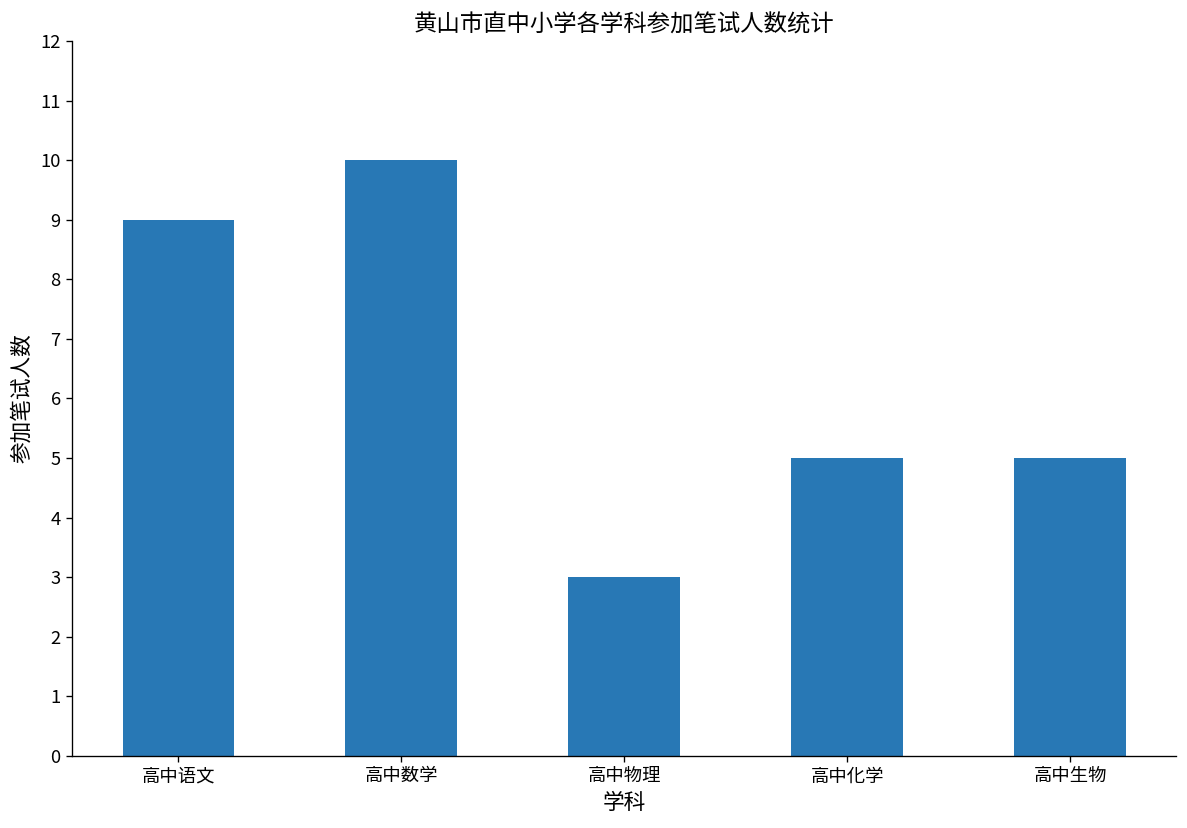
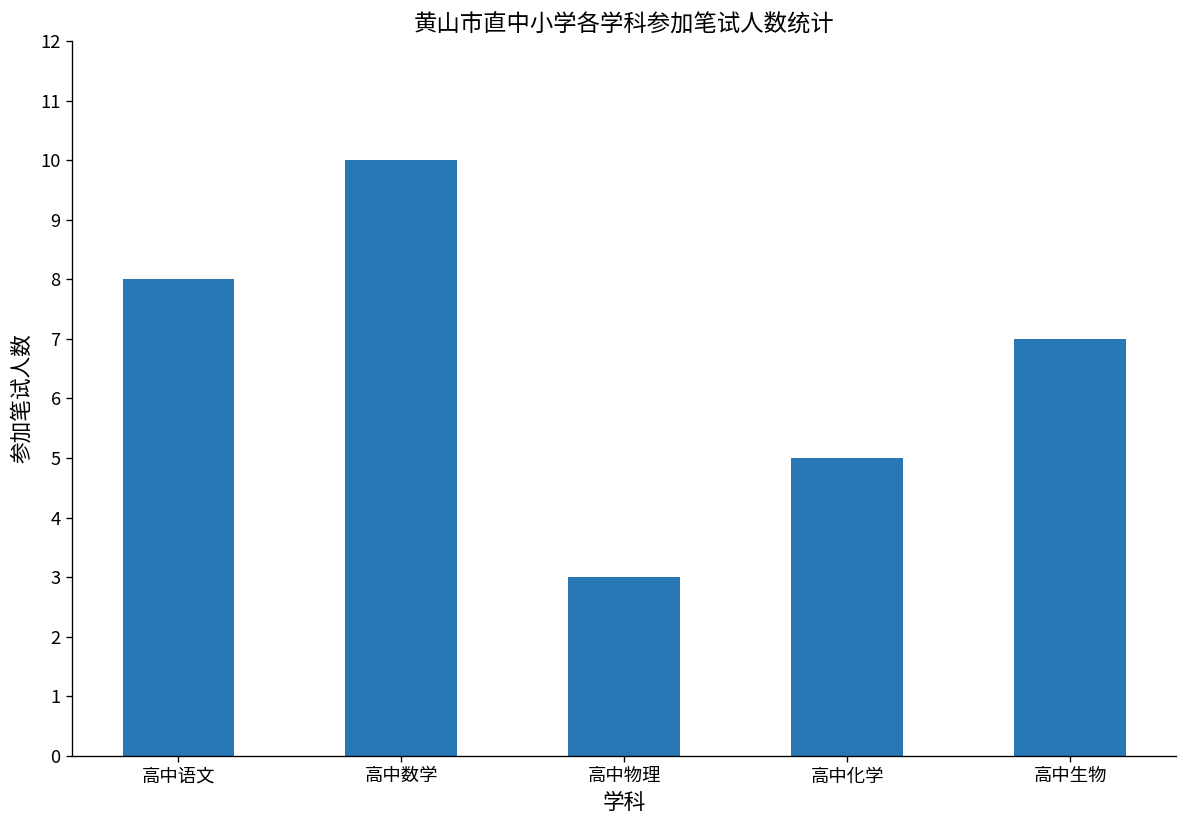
  {
-   "高中语文": 9,
+   "高中语文": 8,
    "高中数学": 10,
    "高中物理": 3,
    "高中化学": 5,
-   "高中生物": 5
+   "高中生物": 7
  }
